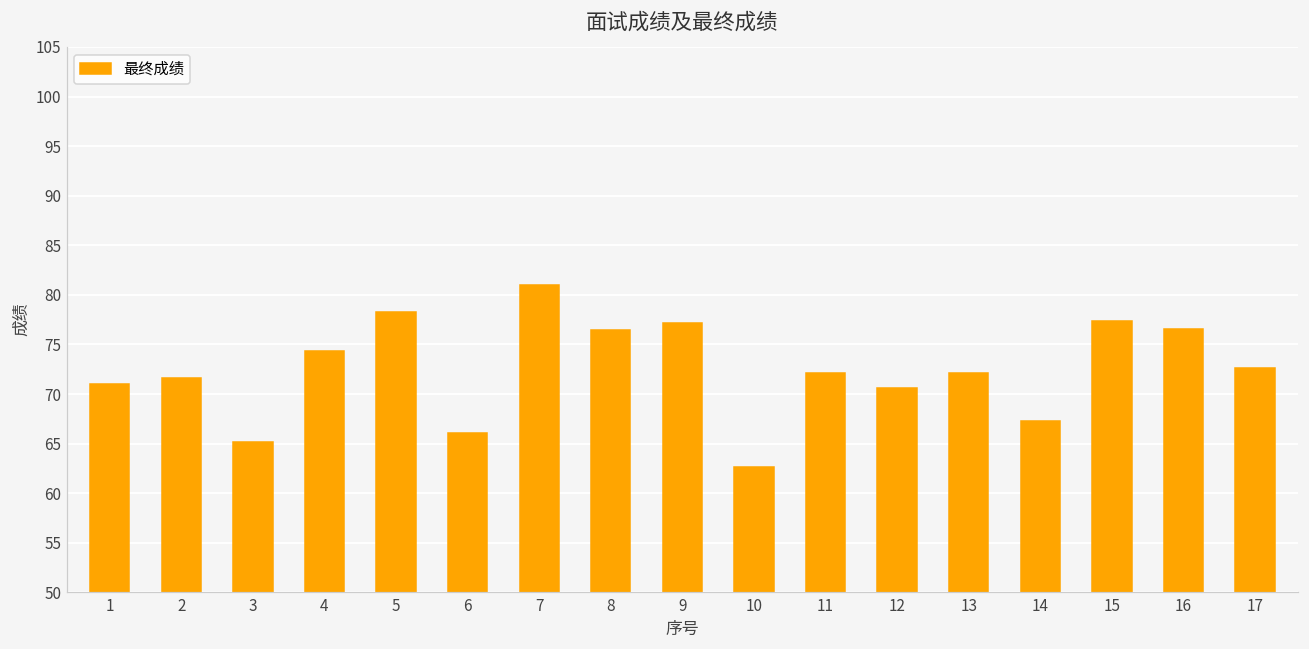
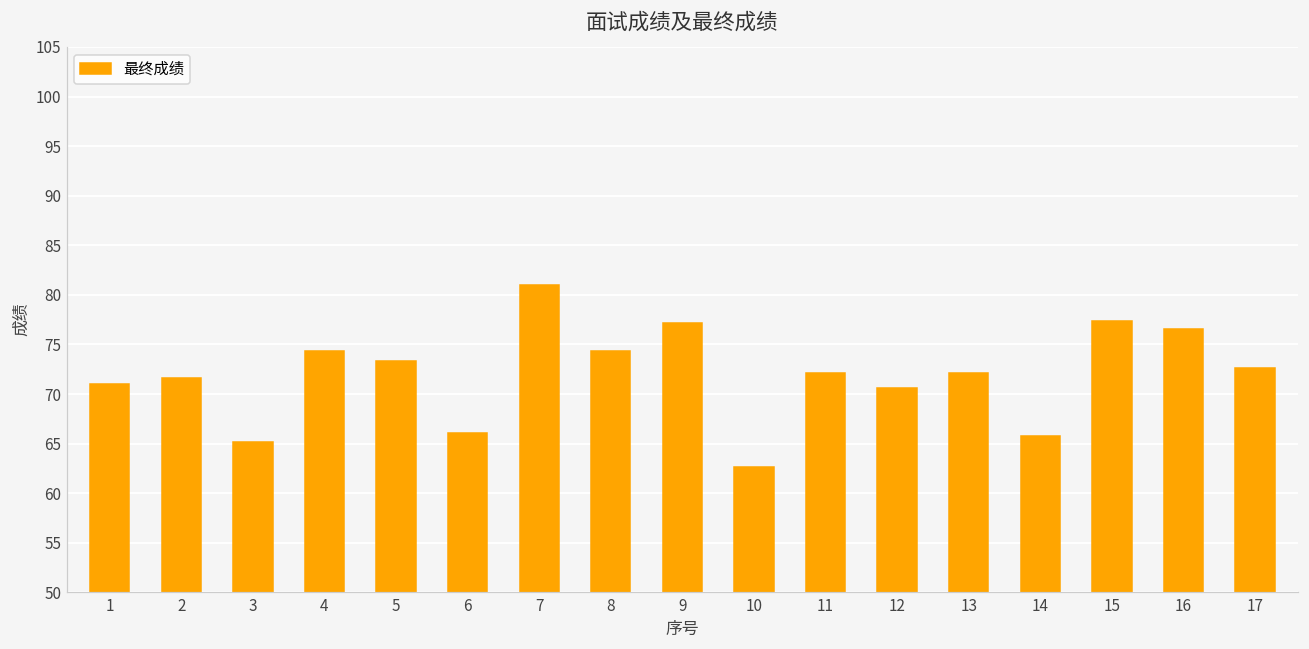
  {
    "1": 71,
    "2": 72,
    "3": 65,
    "4": 74,
-   "5": 78,
+   "5": 73,
    "6": 66,
    "7": 81,
-   "8": 77,
+   "8": 74,
    "9": 77,
    "10": 63,
    "11": 72,
    "12": 71,
    "13": 72,
-   "14": 67,
+   "14": 66,
    "15": 77,
    "16": 77,
    "17": 73
  }
